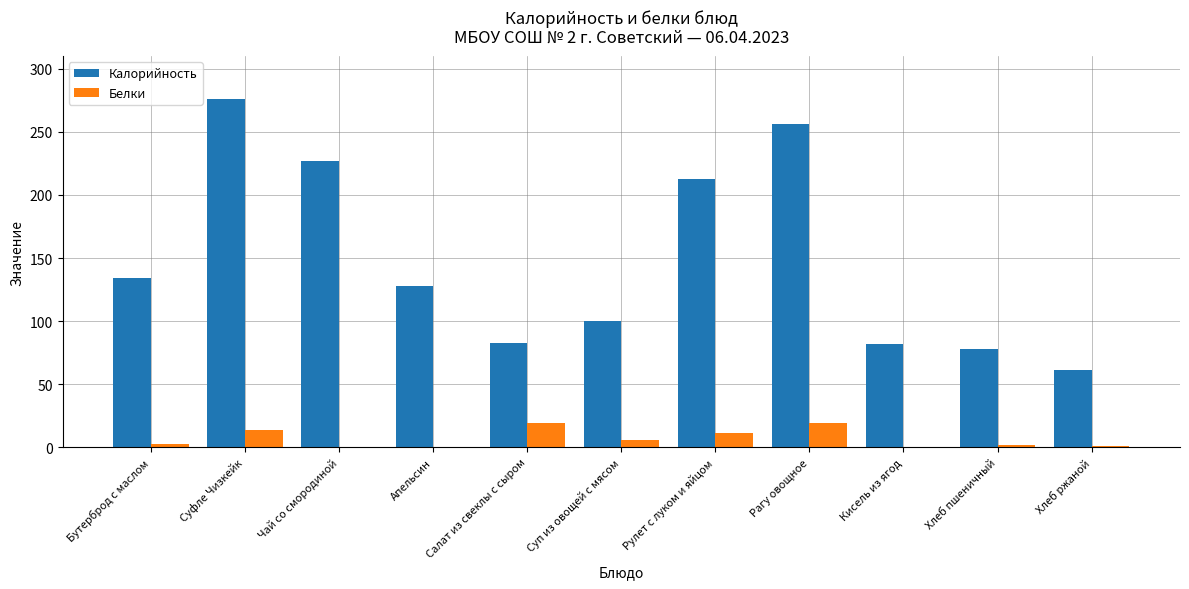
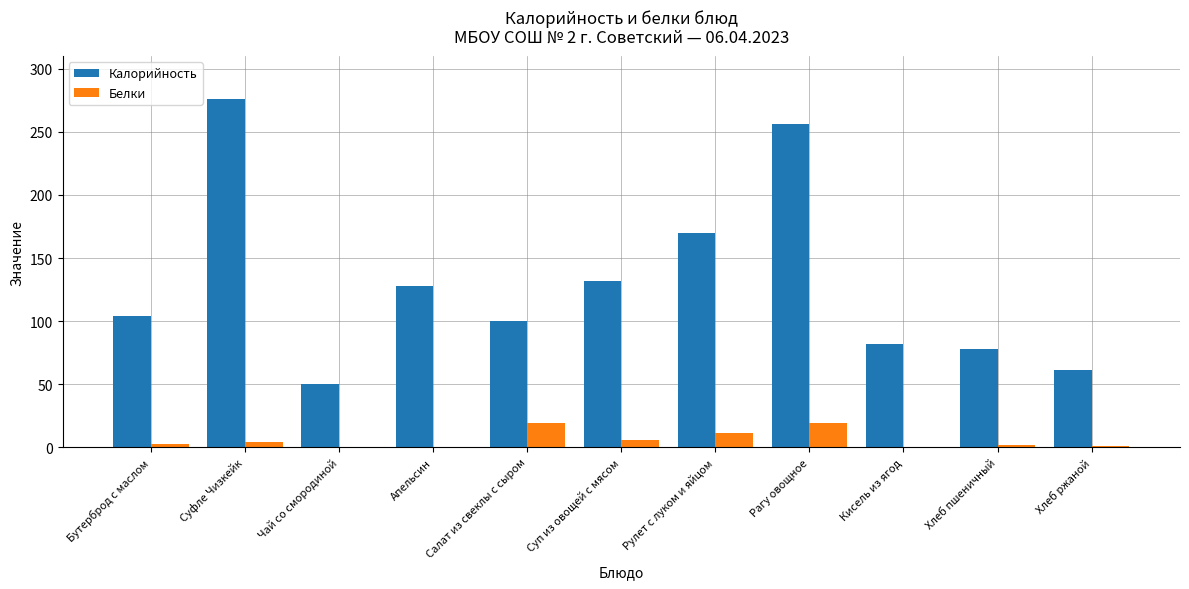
  {
    "Калорийность": {
-     "Бутерброд с маслом": 134,
+     "Бутерброд с маслом": 104,
      "Суфле Чизкейк": 276,
-     "Чай со смородиной": 227,
+     "Чай со смородиной": 50,
      "Апельсин": 128,
-     "Салат из свеклы с сыром": 83,
-     "Суп из овощей с мясом": 100,
-     "Рулет с луком и яйцом": 213,
+     "Салат из свеклы с сыром": 100,
+     "Суп из овощей с мясом": 132,
+     "Рулет с луком и яйцом": 170,
      "Рагу овощное": 256,
      "Кисель из ягод": 82,
      "Хлеб пшеничный": 78,
      "Хлеб ржаной": 61
    },
    "Белки": {
      "Бутерброд с маслом": 2,
-     "Суфле Чизкейк": 14,
+     "Суфле Чизкейк": 4,
      "Апельсин": 0,
      "Салат из свеклы с сыром": 19,
      "Суп из овощей с мясом": 6,
      "Рулет с луком и яйцом": 11,
      "Рагу овощное": 19,
      "Хлеб пшеничный": 2
    }
  }
